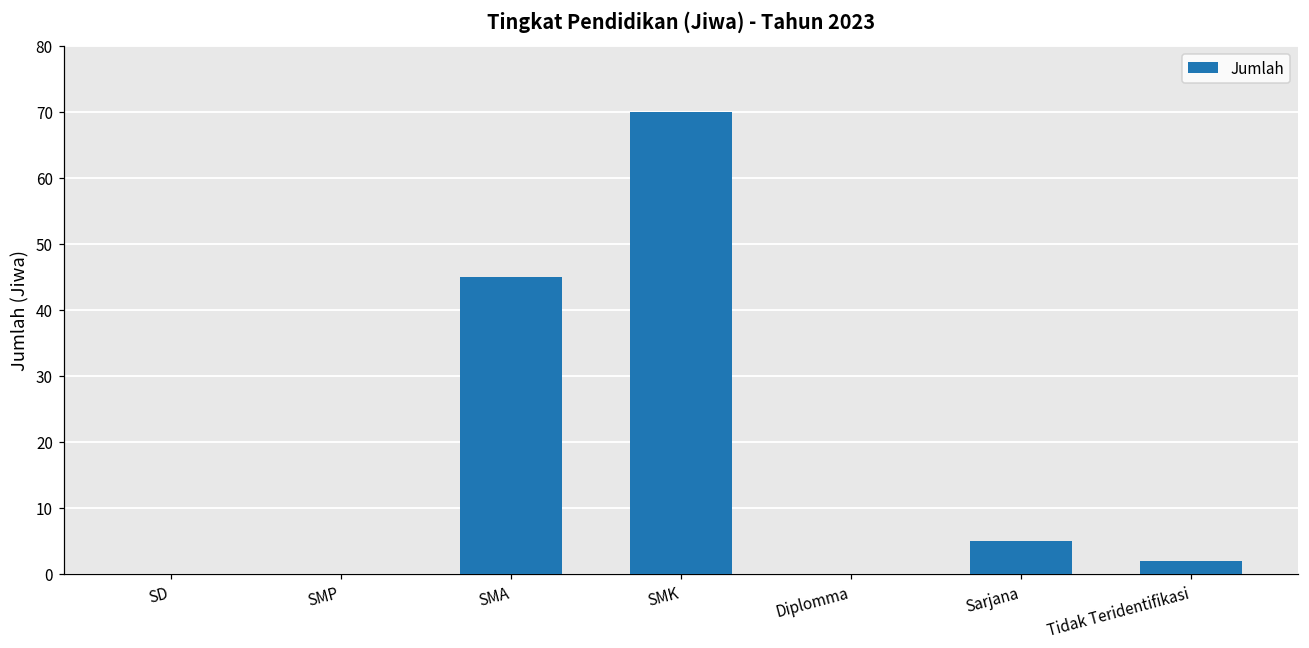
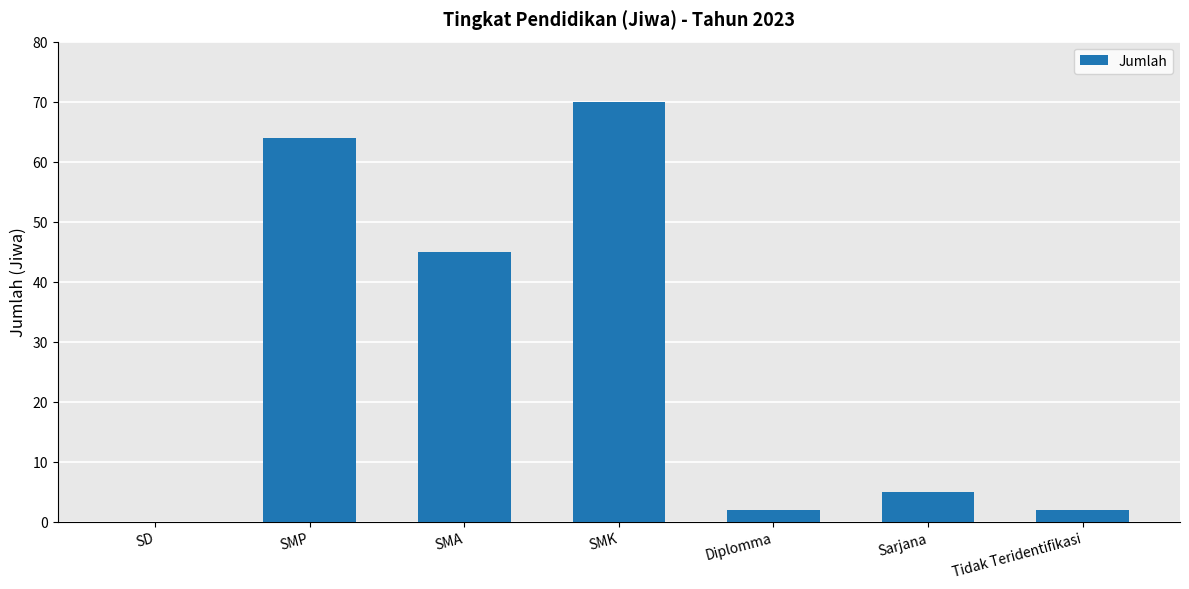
  {
    "SD": 0,
-   "SMP": 0,
+   "SMP": 64,
    "SMA": 45,
    "SMK": 70,
-   "Diplomma": 0,
+   "Diplomma": 2,
    "Sarjana": 5,
    "Tidak Teridentifikasi": 2
  }
